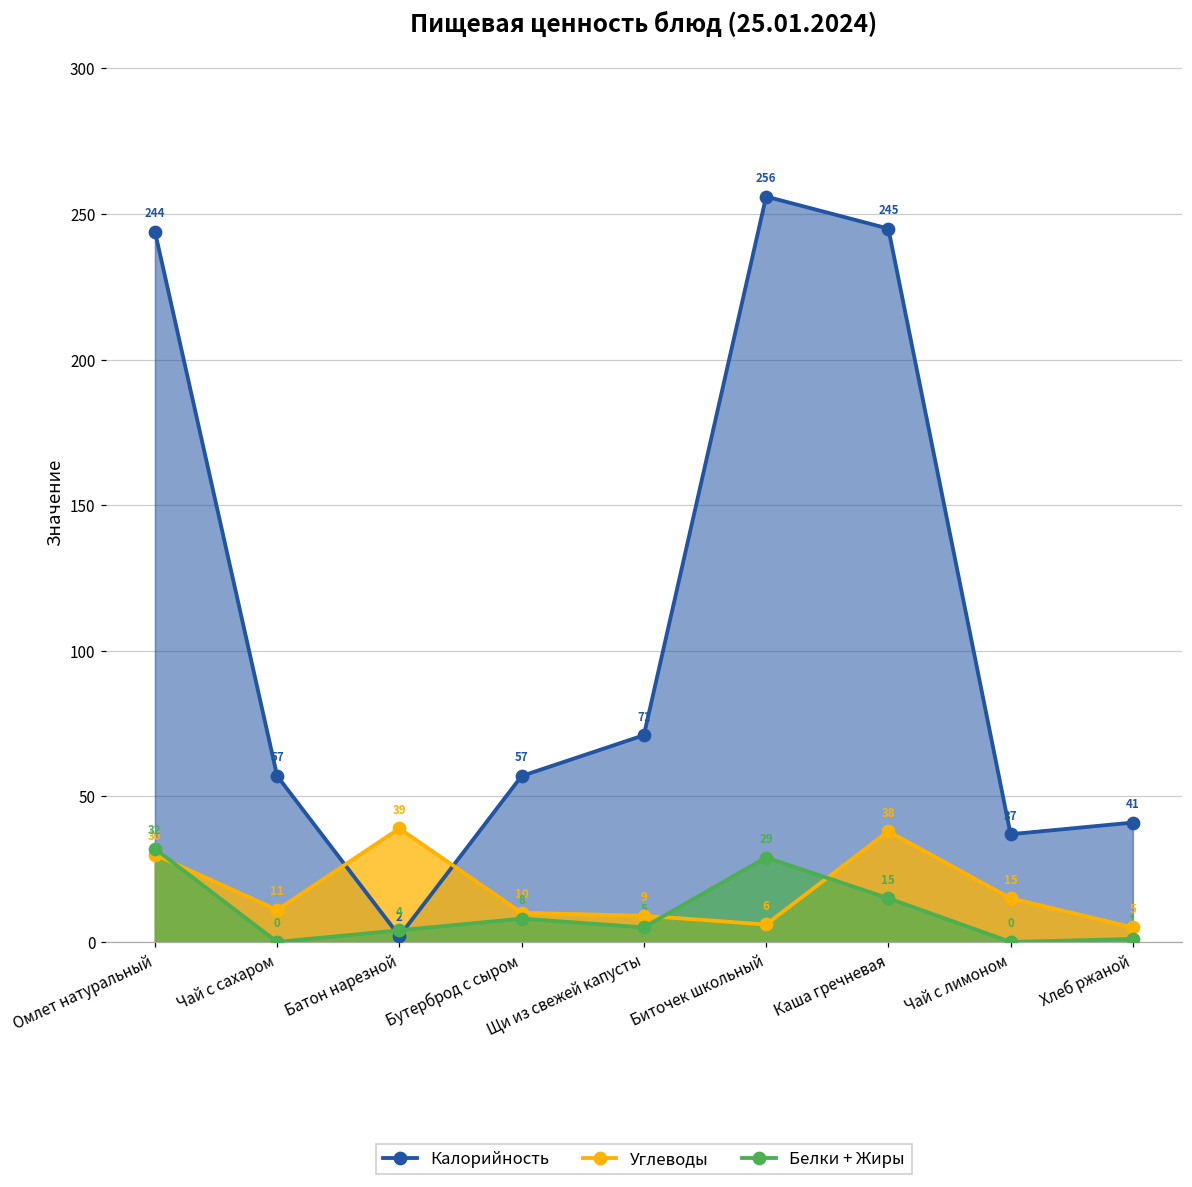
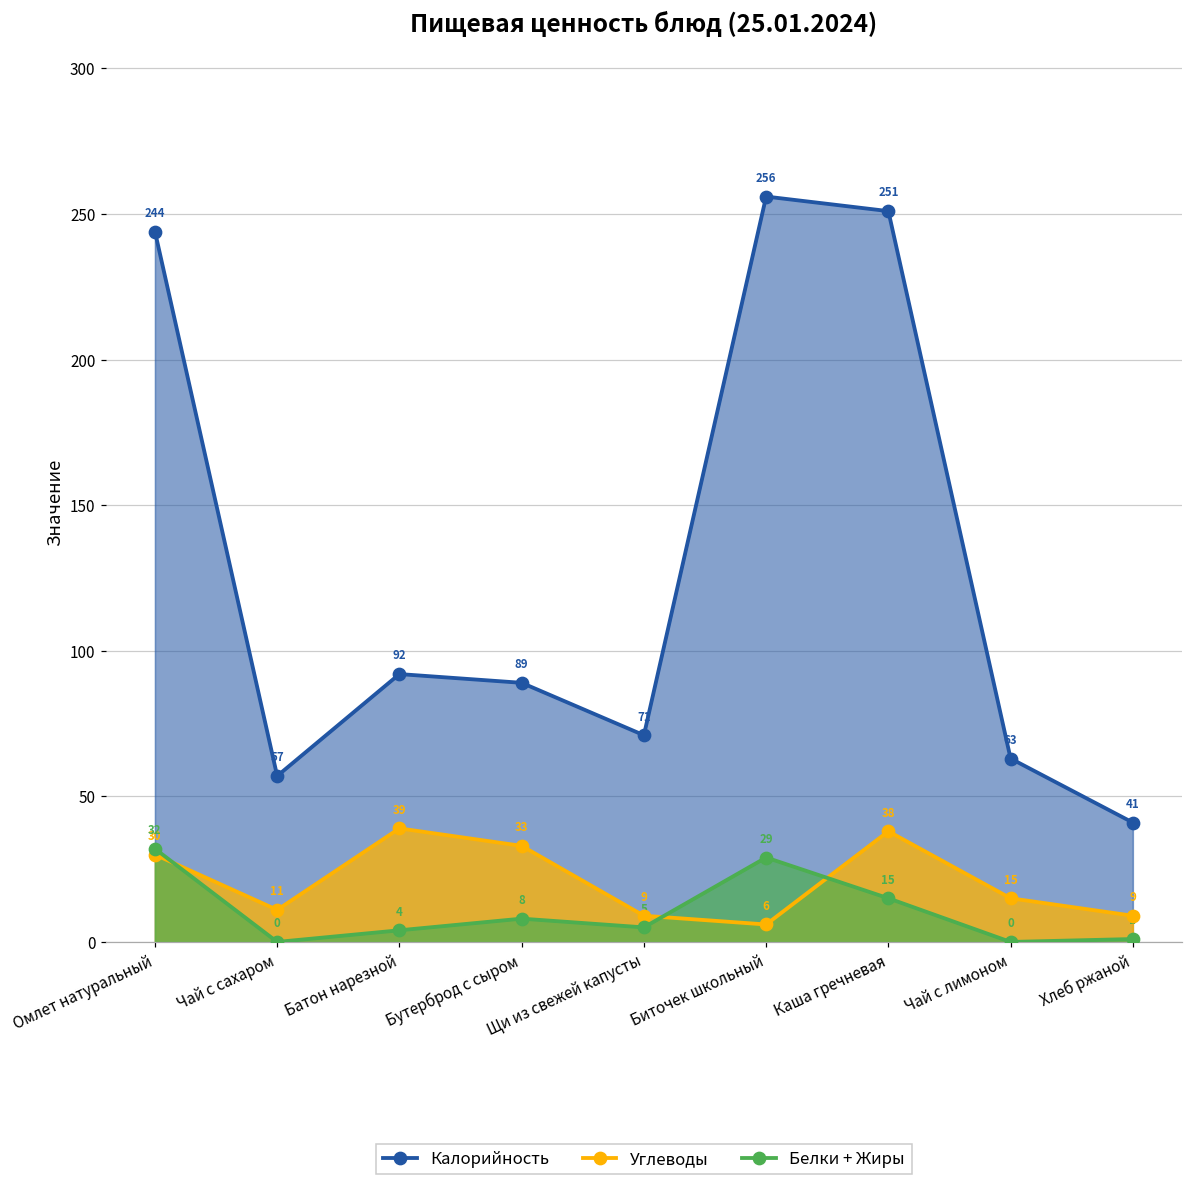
  {
    "Калорийность": {
      "Омлет натуральный": 244,
      "Чай с сахаром": 57,
-     "Батон нарезной": 2,
-     "Бутерброд с сыром": 57,
+     "Батон нарезной": 92,
+     "Бутерброд с сыром": 89,
      "Щи из свежей капусты": 71,
      "Биточек школьный": 256,
-     "Каша гречневая": 245,
-     "Чай с лимоном": 37,
+     "Каша гречневая": 251,
+     "Чай с лимоном": 63,
      "Хлеб ржаной": 41
    },
    "Углеводы": {
      "Чай с сахаром": 11,
      "Батон нарезной": 39,
-     "Бутерброд с сыром": 10,
+     "Бутерброд с сыром": 33,
      "Щи из свежей капусты": 9,
      "Биточек школьный": 6,
      "Каша гречневая": 38,
      "Чай с лимоном": 15,
-     "Хлеб ржаной": 5
+     "Хлеб ржаной": 9
    },
    "Белки + Жиры": {
      "Чай с сахаром": 0,
      "Биточек школьный": 29,
      "Каша гречневая": 15,
      "Чай с лимоном": 0
    }
  }
